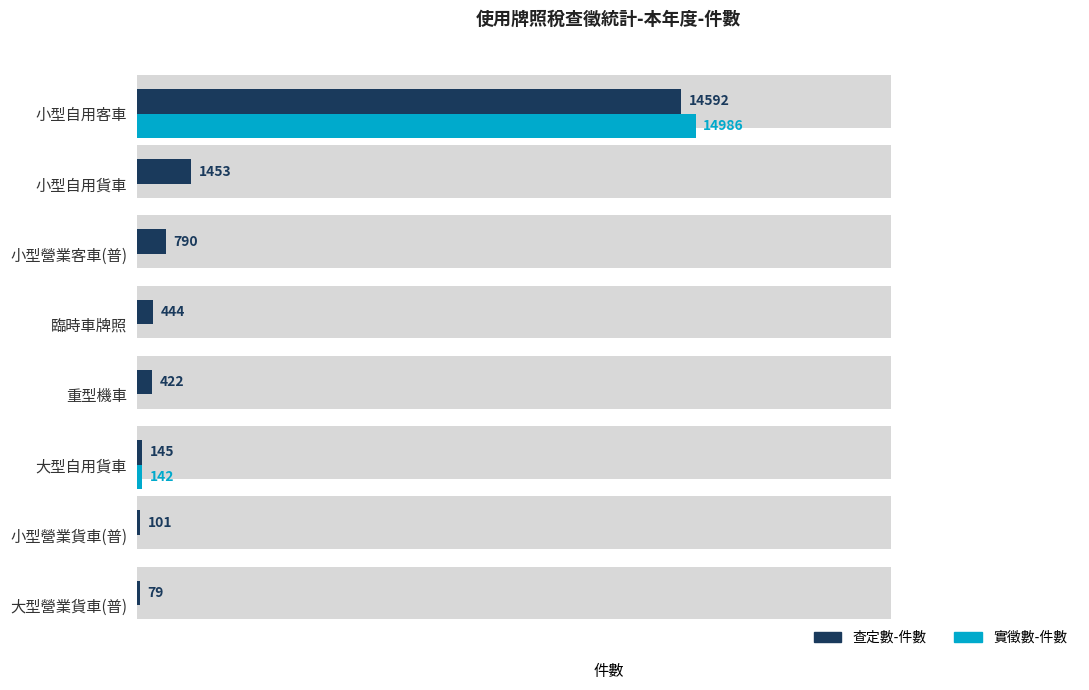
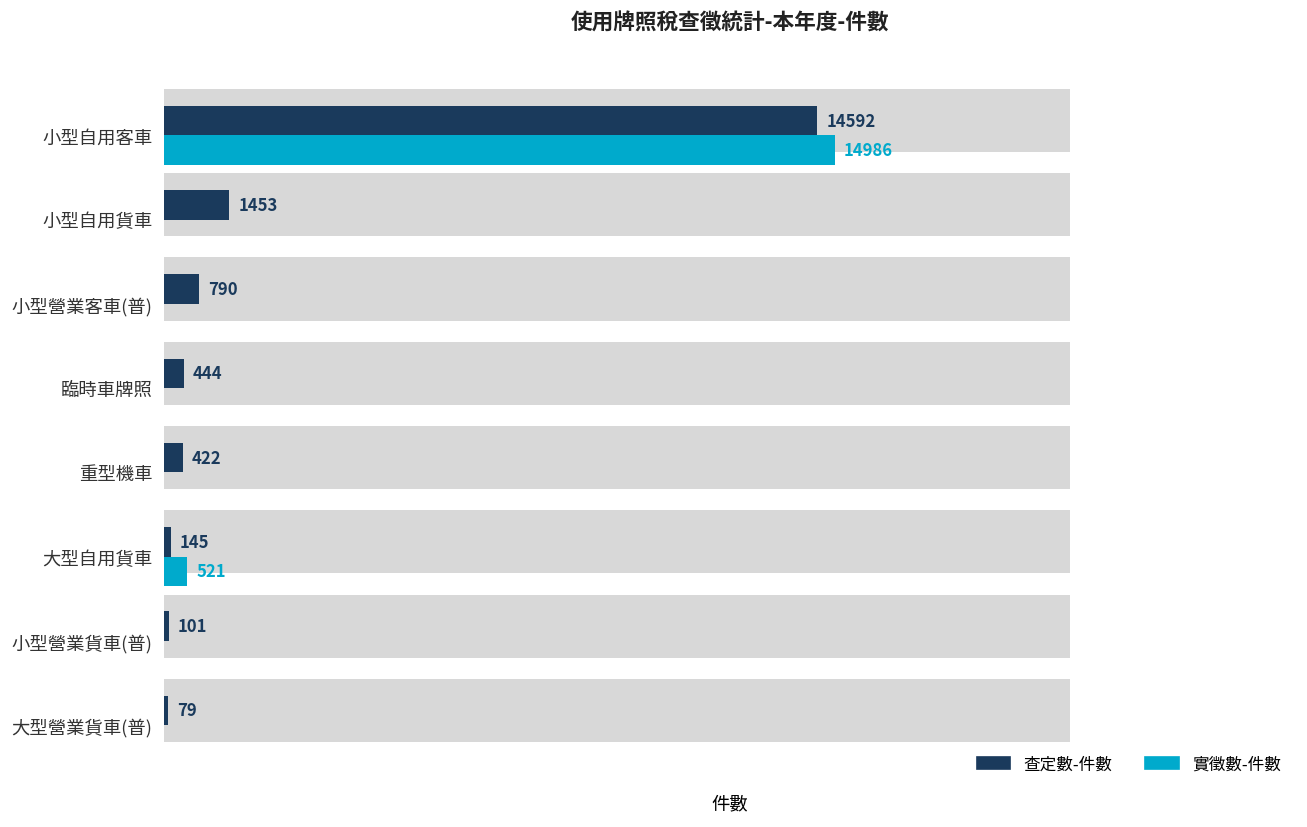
  {
    "實徵數-件數": {
      "小型自用客車": 14986,
-     "大型自用貨車": 142
+     "大型自用貨車": 521
    }
  }
